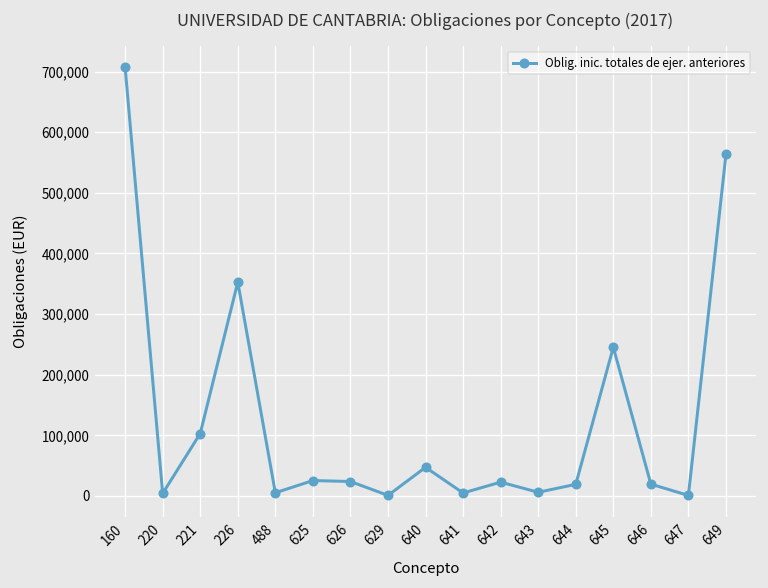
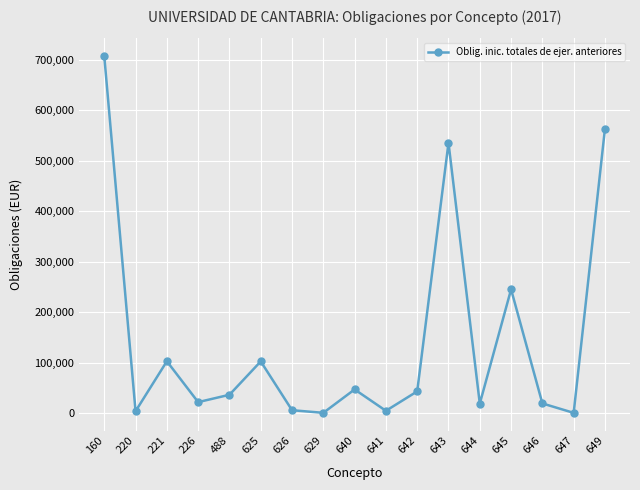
  {
    "160": "710,000",
    "220": "0",
    "221": "100,000",
-   "226": "350,000",
-   "488": "10,000",
-   "625": "30,000",
-   "626": "20,000",
+   "226": "20,000",
+   "488": "40,000",
+   "625": "100,000",
+   "626": "10,000",
    "629": "0",
    "640": "50,000",
    "641": "0",
-   "642": "20,000",
-   "643": "10,000",
+   "642": "40,000",
+   "643": "540,000",
    "644": "20,000",
    "645": "250,000",
    "646": "20,000",
    "647": "0",
    "649": "560,000"
  }
